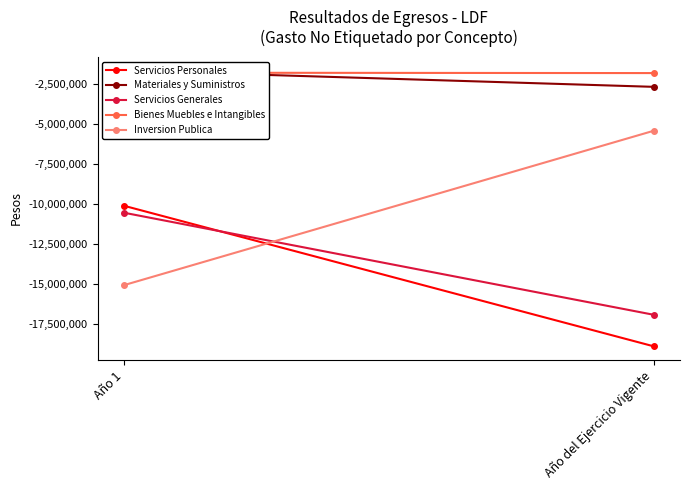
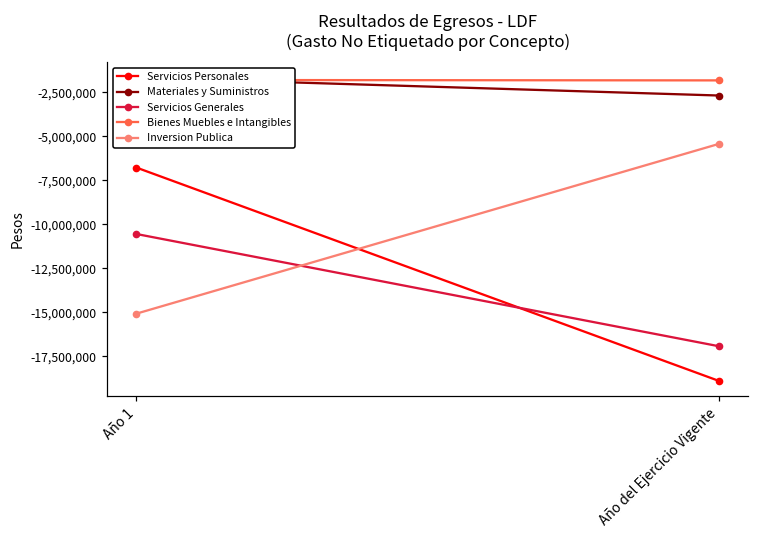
  {
    "Servicios Personales": {
-     "Año 1": "-10,100,000",
+     "Año 1": "-6,800,000",
      "Año del Ejercicio Vigente": "-18,900,000"
    },
    "Materiales y Suministros": {
      "Año del Ejercicio Vigente": "-2,700,000"
    },
    "Servicios Generales": {
      "Año 1": "-10,500,000",
      "Año del Ejercicio Vigente": "-16,900,000"
    }
  }
